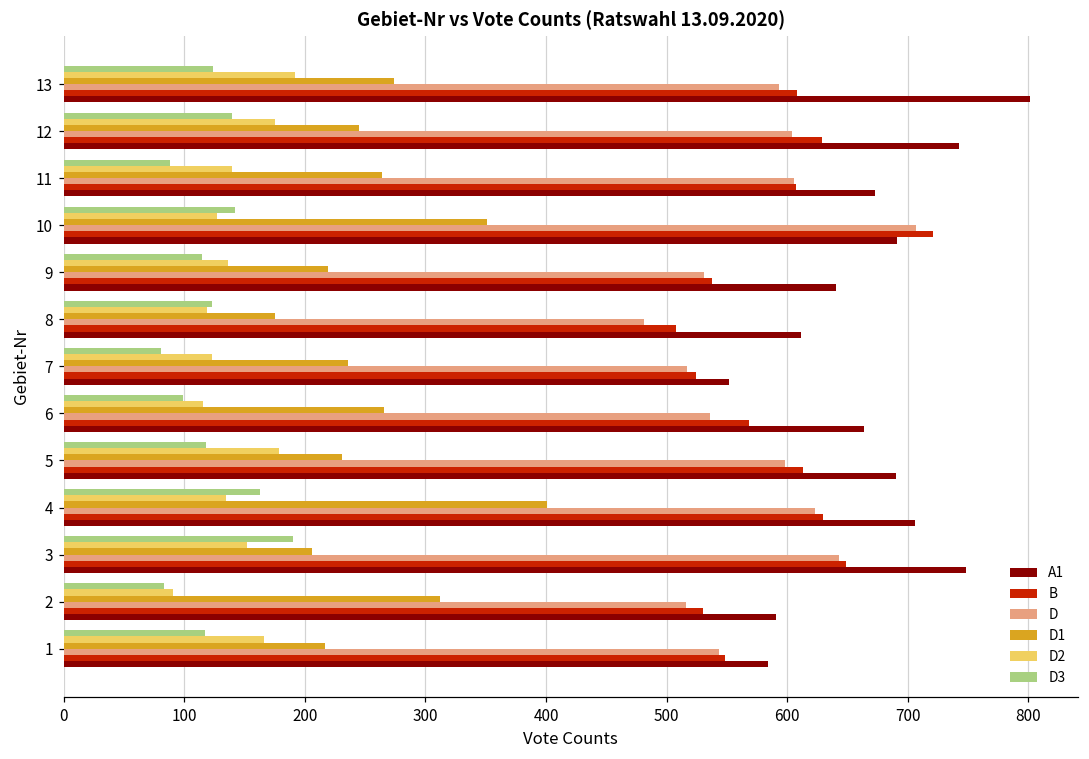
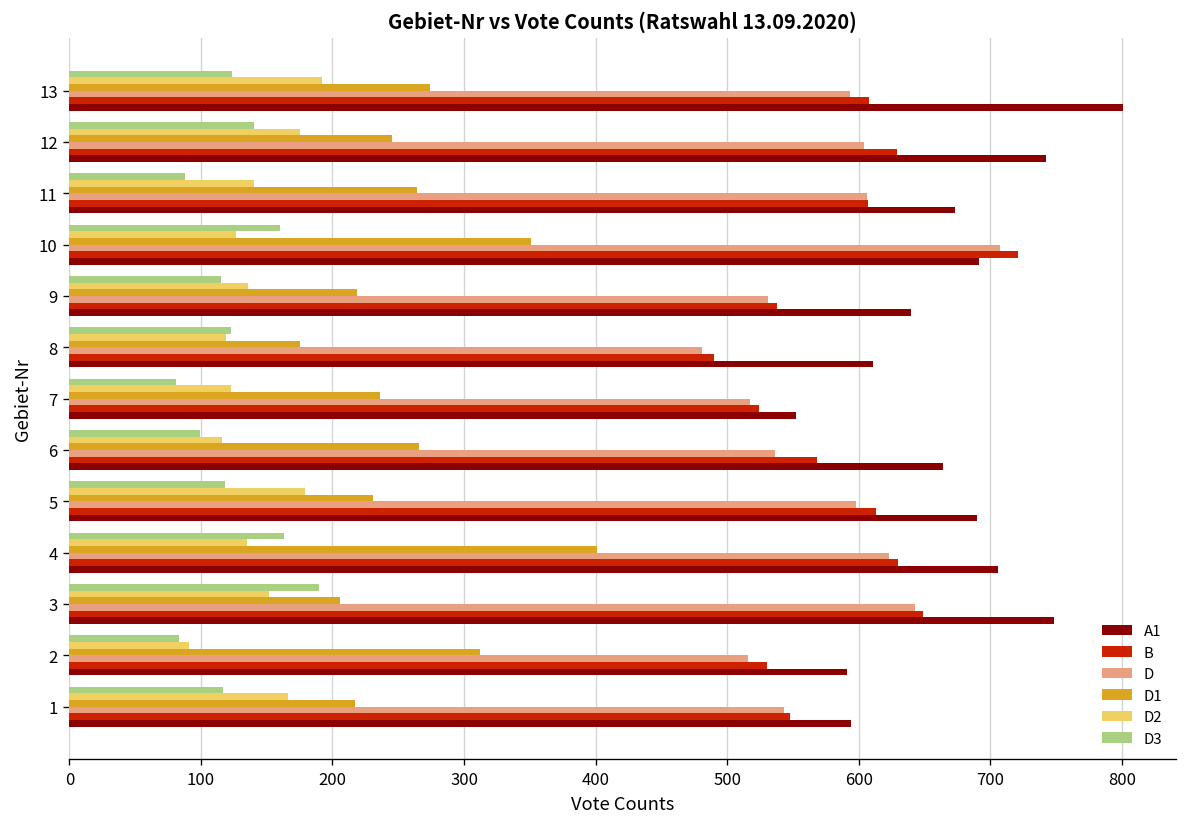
  {
    "A1": {
      "13": 801,
      "12": 742,
      "11": 673,
      "10": 691,
      "9": 640,
      "8": 611,
      "7": 552,
      "6": 664,
      "5": 690,
      "4": 706,
      "3": 748,
      "2": 591,
-     "1": 584
+     "1": 594
    },
    "B": {
      "13": 608,
      "12": 629,
      "11": 607,
      "10": 721,
      "9": 538,
-     "8": 508,
+     "8": 490,
      "7": 524,
      "6": 568,
      "5": 613,
      "4": 630,
      "3": 649,
      "2": 530,
      "1": 548
    },
    "D1": {
      "13": 274,
      "12": 245,
      "11": 264,
      "10": 351,
      "9": 219,
      "8": 175,
      "7": 236,
      "6": 266,
      "5": 231,
      "4": 401,
      "3": 206,
      "2": 312,
      "1": 217
    },
    "D3": {
      "13": 124,
      "12": 140,
      "11": 88,
-     "10": 142,
+     "10": 160,
      "9": 115,
      "8": 123,
      "7": 81,
      "6": 99,
      "5": 118,
      "4": 163,
      "3": 190,
      "2": 83,
      "1": 117
    }
  }
